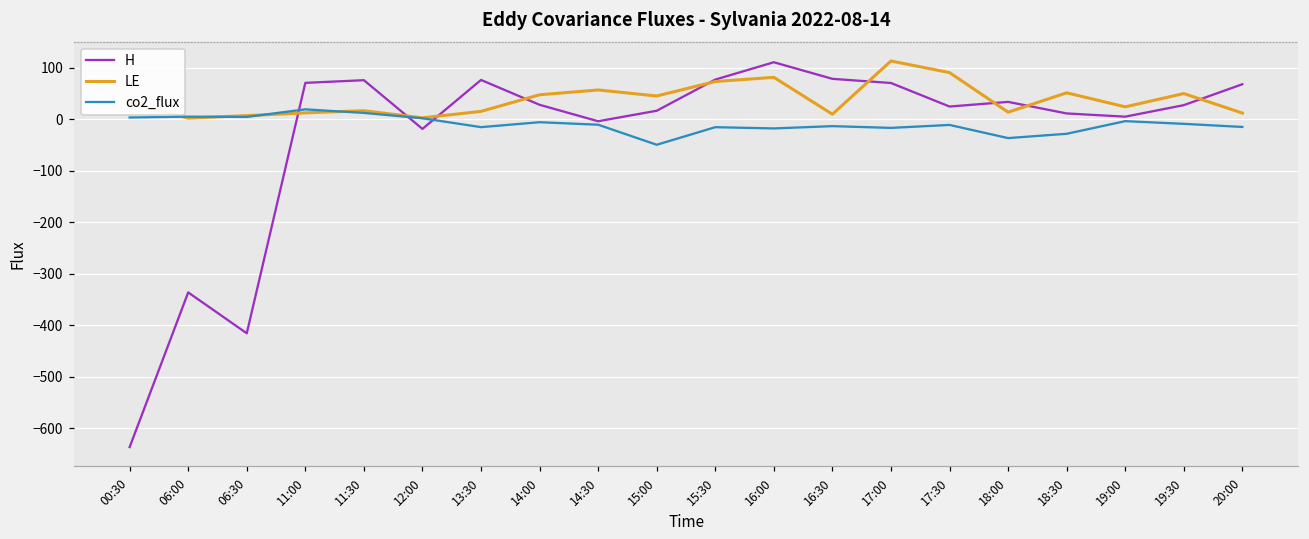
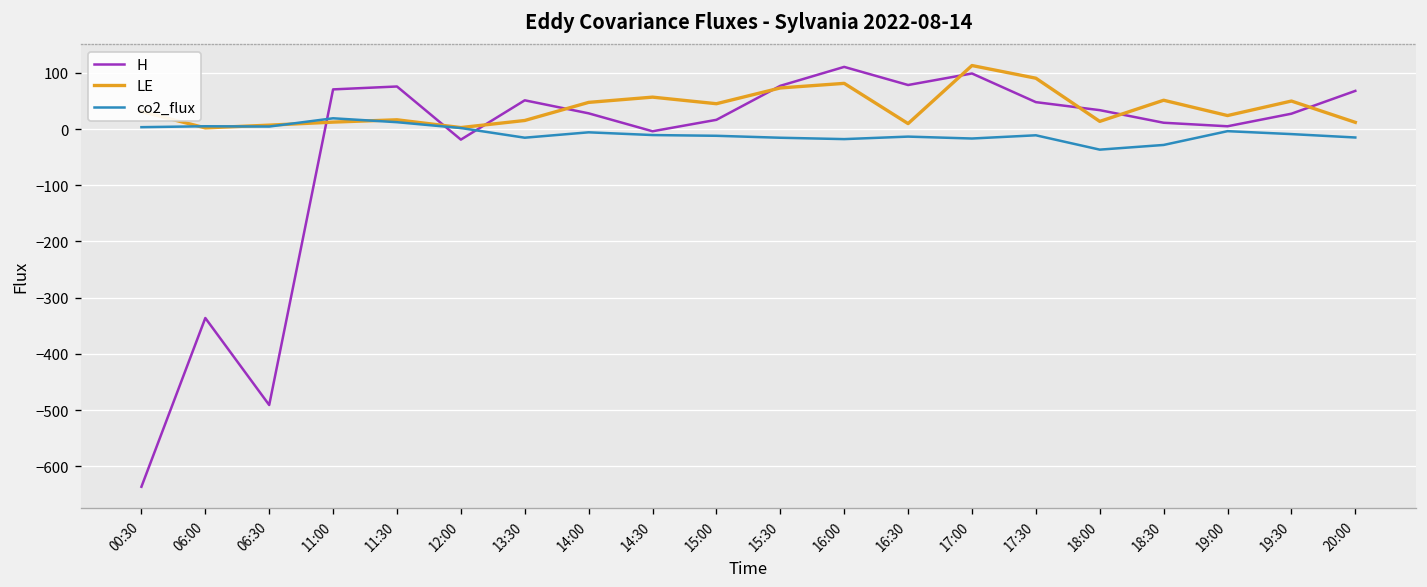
  {
    "H": {
      "00:30": -640,
      "06:00": -340,
-     "06:30": -420,
+     "06:30": -490,
      "11:00": 70,
      "11:30": 80,
      "12:00": -20,
-     "13:30": 80,
+     "13:30": 50,
      "14:00": 30,
      "14:30": 0,
      "15:00": 20,
      "16:00": 110,
      "16:30": 80,
-     "17:00": 70,
-     "17:30": 20,
+     "17:00": 100,
+     "17:30": 50,
      "18:00": 30,
      "18:30": 10,
      "19:00": 10,
      "19:30": 30,
      "20:00": 70
    },
    "LE": {
      "11:00": 10,
      "13:30": 20,
      "14:00": 50,
      "14:30": 60,
      "15:00": 50,
      "16:00": 80,
      "16:30": 10,
      "17:00": 110,
      "17:30": 90,
      "18:00": 10,
      "18:30": 50,
      "19:00": 20,
      "19:30": 50,
      "20:00": 10
    },
    "co2_flux": {
      "00:30": 0,
      "11:00": 20,
      "13:30": -20,
      "14:00": -10,
      "14:30": -10,
-     "15:00": -50,
+     "15:00": -10,
      "15:30": -20,
      "16:00": -20,
      "16:30": -10,
      "17:00": -20,
      "17:30": -10,
      "18:00": -40,
      "18:30": -30,
      "19:00": 0,
      "19:30": -10,
      "20:00": -10
    }
  }
